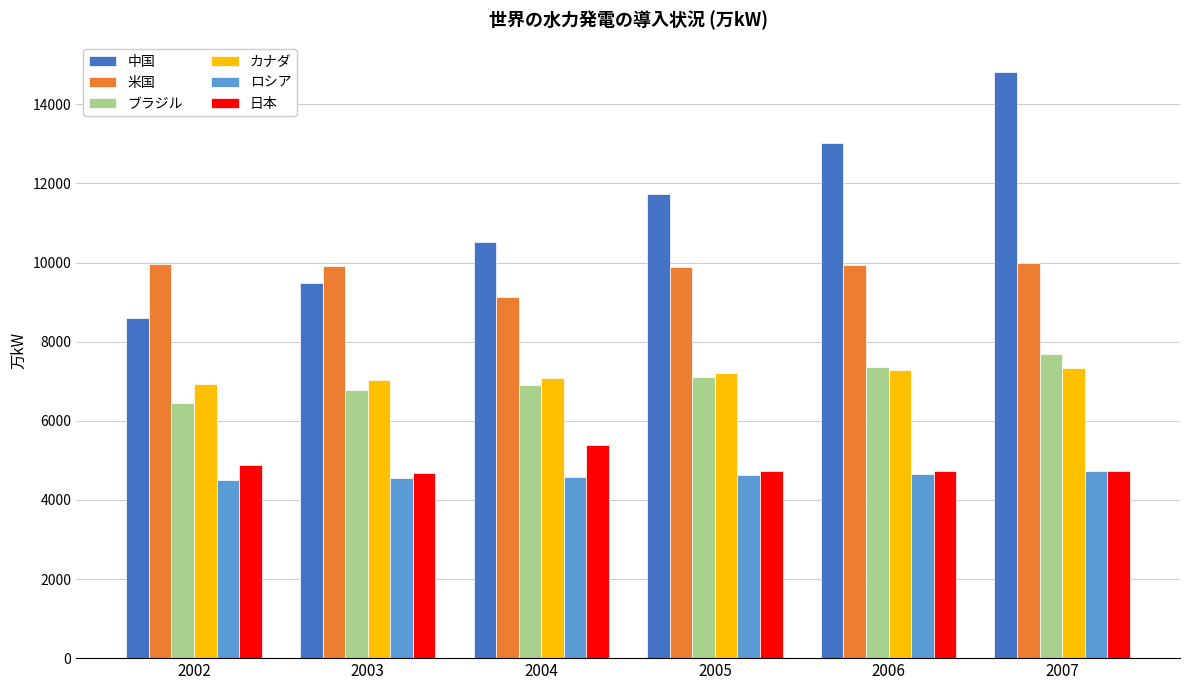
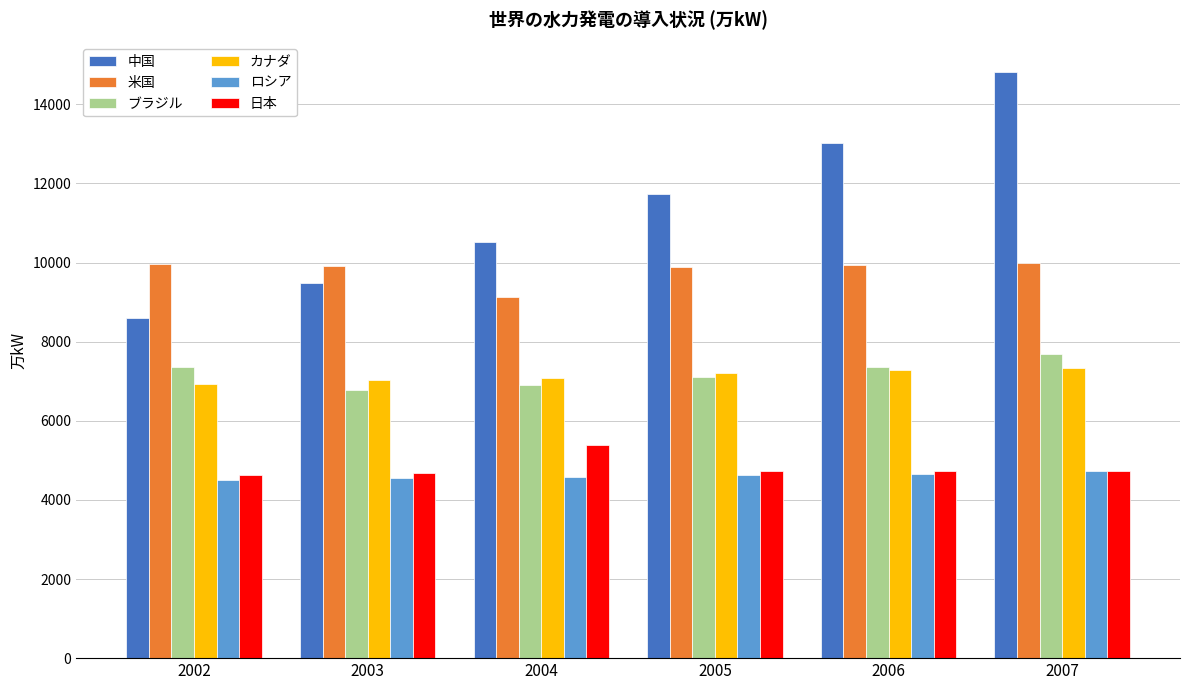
  {
    "米国": {
      "2002": 10000,
      "2003": 9900,
      "2004": 9100,
      "2005": 9900,
      "2006": 9900,
      "2007": 10000
    },
    "ブラジル": {
-     "2002": 6400,
+     "2002": 7400,
      "2003": 6800,
      "2004": 6900,
      "2005": 7100,
      "2006": 7400,
      "2007": 7700
    },
    "カナダ": {
      "2002": 6900,
      "2003": 7000,
      "2004": 7100,
      "2005": 7200,
      "2006": 7300,
      "2007": 7300
    },
    "日本": {
-     "2002": 4900,
+     "2002": 4600,
      "2003": 4700,
      "2004": 5400,
      "2005": 4700,
      "2006": 4700,
      "2007": 4700
    }
  }
